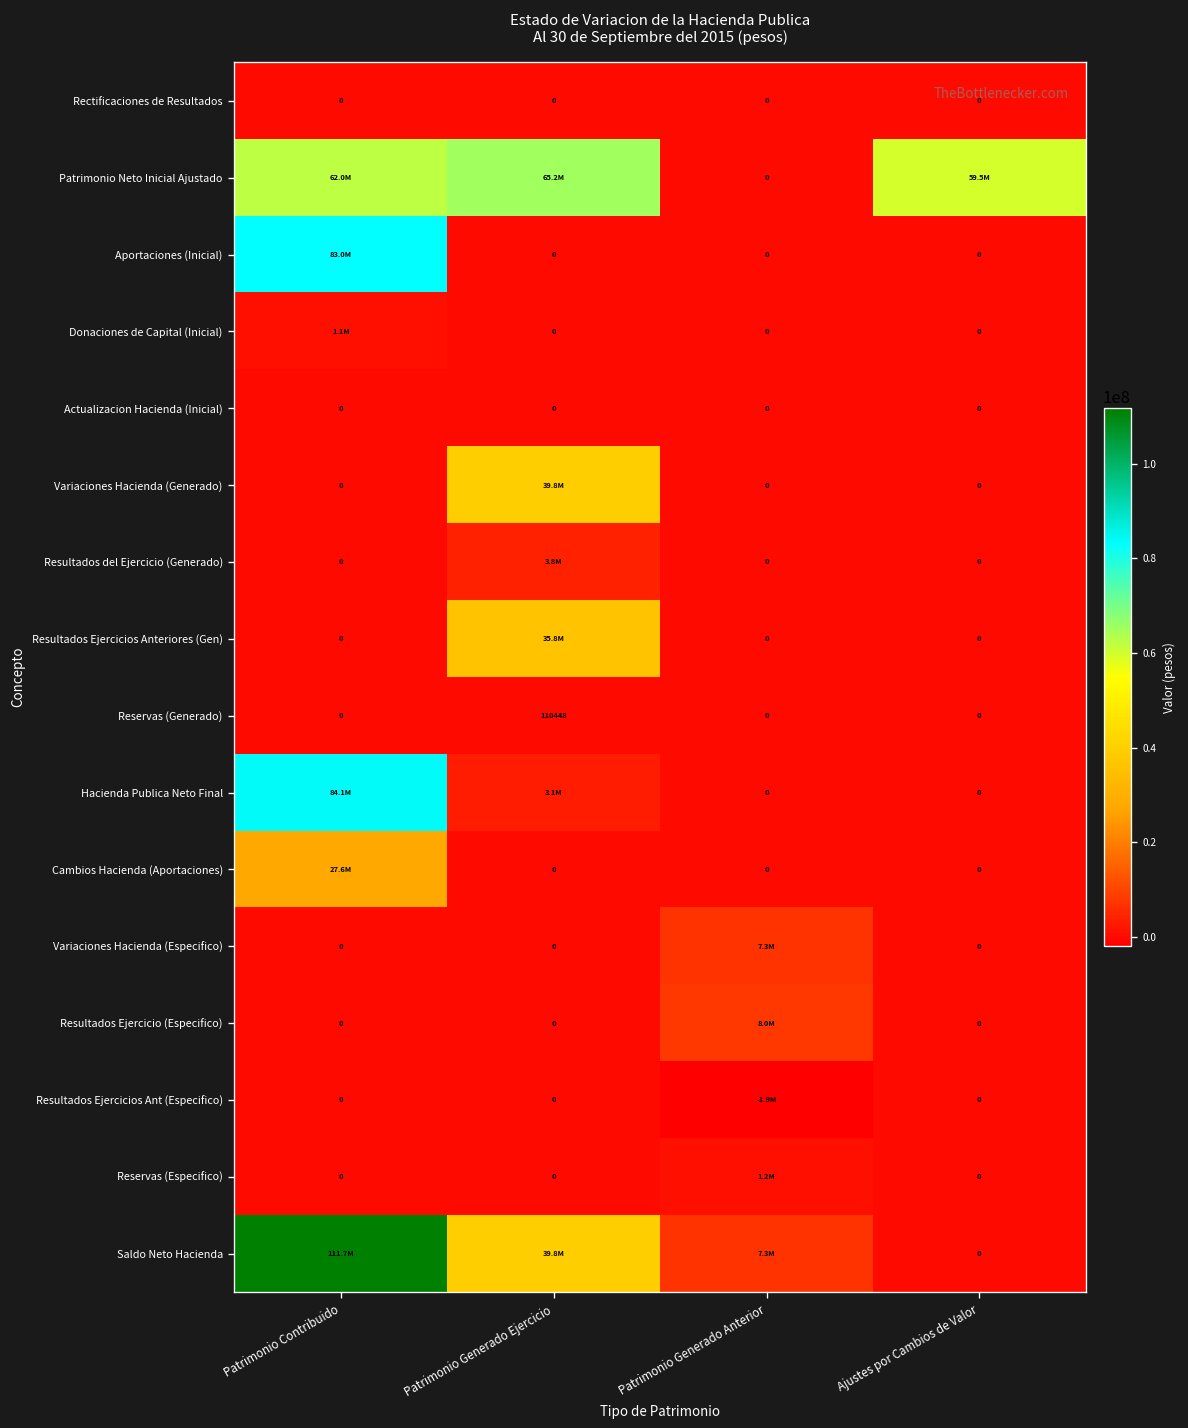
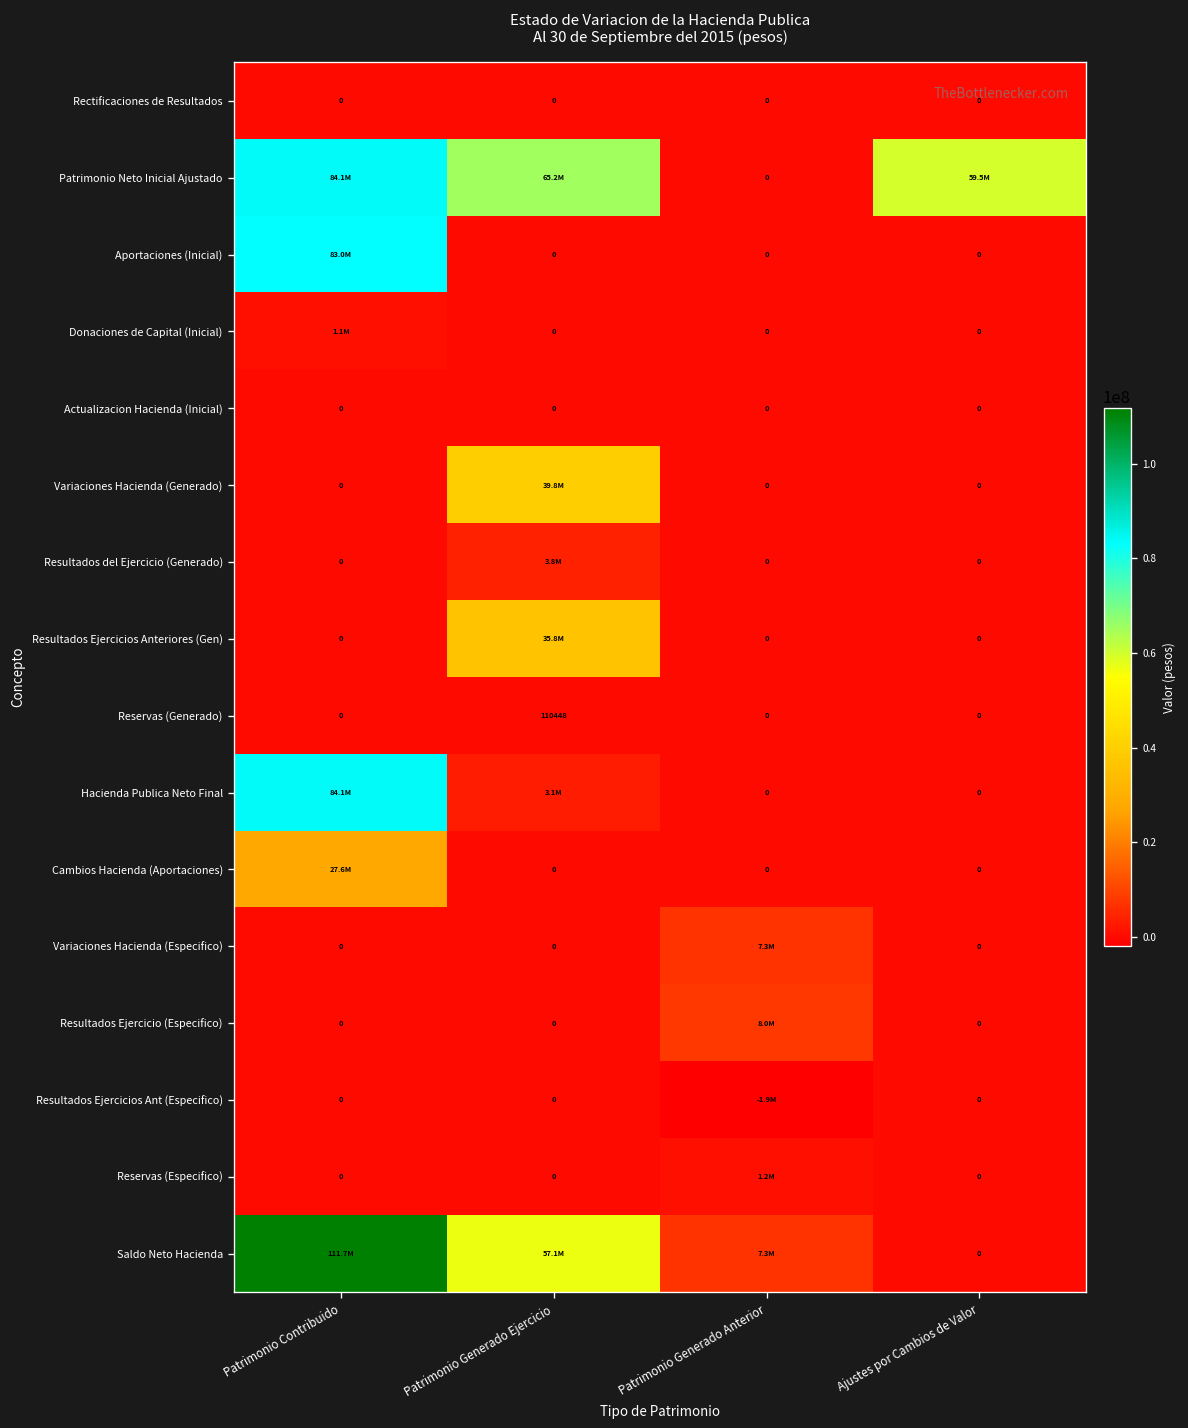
  {
    "Rectificaciones de Resultados": {
      "Patrimonio Contribuido": "0",
      "Patrimonio Generado Ejercicio": "0",
      "Patrimonio Generado Anterior": "0"
    },
    "Patrimonio Neto Inicial Ajustado": {
-     "Patrimonio Contribuido": "62.0M",
+     "Patrimonio Contribuido": "84.1M",
      "Patrimonio Generado Ejercicio": "65.2M",
      "Patrimonio Generado Anterior": "0",
      "Ajustes por Cambios de Valor": "59.5M"
    },
    "Aportaciones (Inicial)": {
      "Patrimonio Contribuido": "83.0M",
      "Patrimonio Generado Ejercicio": "0",
      "Patrimonio Generado Anterior": "0",
      "Ajustes por Cambios de Valor": "0"
    },
    "Donaciones de Capital (Inicial)": {
      "Patrimonio Contribuido": "1.1M",
      "Patrimonio Generado Ejercicio": "0",
      "Patrimonio Generado Anterior": "0",
      "Ajustes por Cambios de Valor": "0"
    },
    "Actualizacion Hacienda (Inicial)": {
      "Patrimonio Contribuido": "0",
      "Patrimonio Generado Ejercicio": "0",
      "Patrimonio Generado Anterior": "0",
      "Ajustes por Cambios de Valor": "0"
    },
    "Variaciones Hacienda (Generado)": {
      "Patrimonio Contribuido": "0",
      "Patrimonio Generado Ejercicio": "39.8M",
      "Patrimonio Generado Anterior": "0",
      "Ajustes por Cambios de Valor": "0"
    },
    "Resultados del Ejercicio (Generado)": {
      "Patrimonio Contribuido": "0",
      "Patrimonio Generado Ejercicio": "3.8M",
      "Patrimonio Generado Anterior": "0",
      "Ajustes por Cambios de Valor": "0"
    },
    "Resultados Ejercicios Anteriores (Gen)": {
      "Patrimonio Contribuido": "0",
      "Patrimonio Generado Ejercicio": "35.8M",
      "Patrimonio Generado Anterior": "0",
      "Ajustes por Cambios de Valor": "0"
    },
    "Reservas (Generado)": {
      "Patrimonio Contribuido": "0",
      "Patrimonio Generado Ejercicio": "110448",
      "Patrimonio Generado Anterior": "0",
      "Ajustes por Cambios de Valor": "0"
    },
    "Hacienda Publica Neto Final": {
      "Patrimonio Contribuido": "84.1M",
      "Patrimonio Generado Ejercicio": "3.1M",
      "Patrimonio Generado Anterior": "0",
      "Ajustes por Cambios de Valor": "0"
    },
    "Cambios Hacienda (Aportaciones)": {
      "Patrimonio Contribuido": "27.6M",
      "Patrimonio Generado Ejercicio": "0",
      "Patrimonio Generado Anterior": "0",
      "Ajustes por Cambios de Valor": "0"
    },
    "Variaciones Hacienda (Especifico)": {
      "Patrimonio Contribuido": "0",
      "Patrimonio Generado Ejercicio": "0",
      "Patrimonio Generado Anterior": "7.3M",
      "Ajustes por Cambios de Valor": "0"
    },
    "Resultados Ejercicio (Especifico)": {
      "Patrimonio Contribuido": "0",
      "Patrimonio Generado Ejercicio": "0",
      "Patrimonio Generado Anterior": "8.0M",
      "Ajustes por Cambios de Valor": "0"
    },
    "Resultados Ejercicios Ant (Especifico)": {
      "Patrimonio Contribuido": "0",
      "Patrimonio Generado Ejercicio": "0",
      "Patrimonio Generado Anterior": "-1.9M",
      "Ajustes por Cambios de Valor": "0"
    },
    "Reservas (Especifico)": {
      "Patrimonio Contribuido": "0",
      "Patrimonio Generado Ejercicio": "0",
      "Patrimonio Generado Anterior": "1.2M",
      "Ajustes por Cambios de Valor": "0"
    },
    "Saldo Neto Hacienda": {
      "Patrimonio Contribuido": "111.7M",
-     "Patrimonio Generado Ejercicio": "39.8M",
+     "Patrimonio Generado Ejercicio": "57.1M",
      "Patrimonio Generado Anterior": "7.3M",
      "Ajustes por Cambios de Valor": "0"
    }
  }
